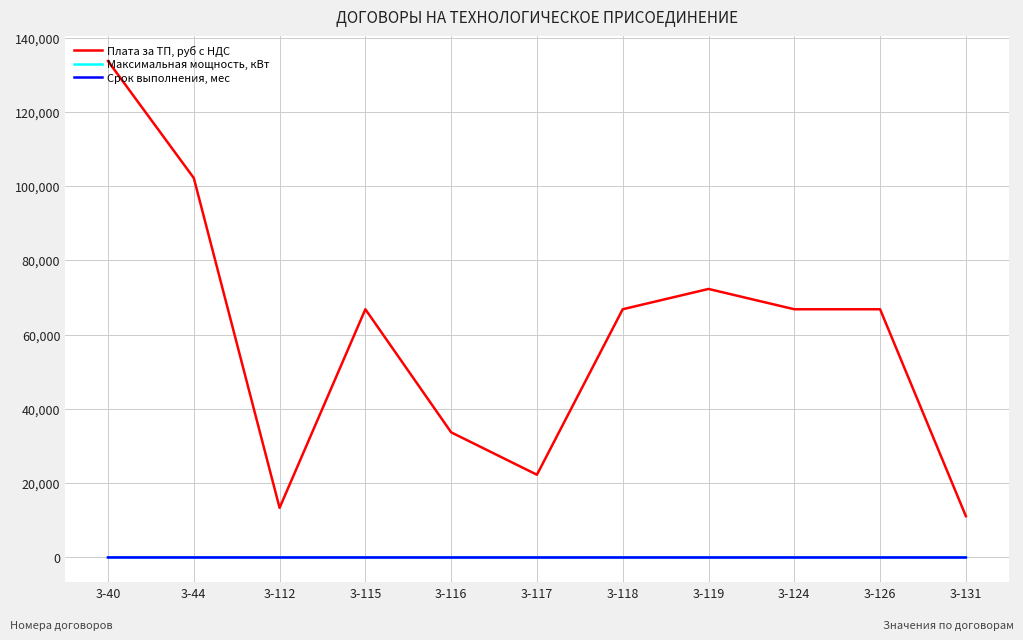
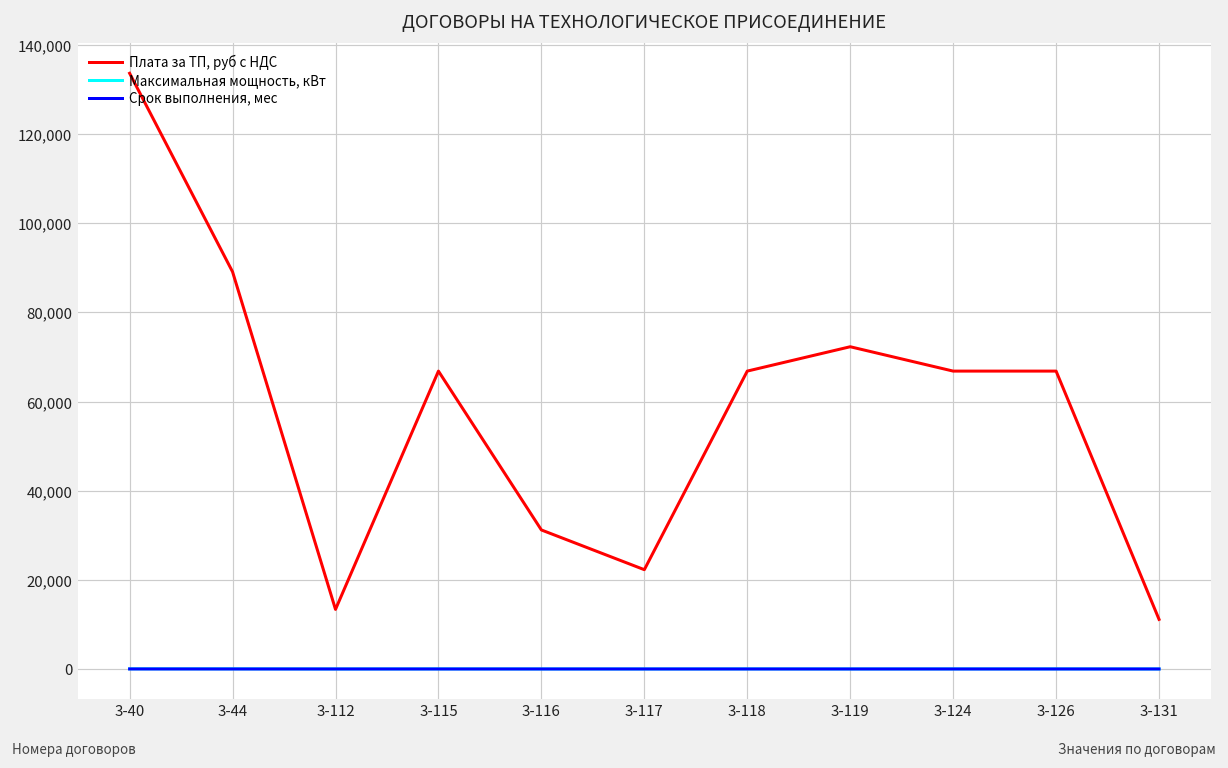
  {
    "Плата за ТП, руб с НДС": {
      "3-40": "134,000",
-     "3-44": "102,000",
+     "3-44": "89,000",
      "3-112": "13,000",
      "3-115": "67,000",
-     "3-116": "34,000",
+     "3-116": "31,000",
      "3-117": "22,000",
      "3-118": "67,000",
      "3-119": "72,000",
      "3-124": "67,000",
      "3-126": "67,000",
      "3-131": "11,000"
    },
    "Срок выполнения, мес": {
      "3-40": "0",
      "3-44": "0",
      "3-112": "0",
      "3-115": "0",
      "3-116": "0",
      "3-117": "0",
      "3-118": "0",
      "3-119": "0",
      "3-124": "0",
      "3-126": "0",
      "3-131": "0"
    }
  }
